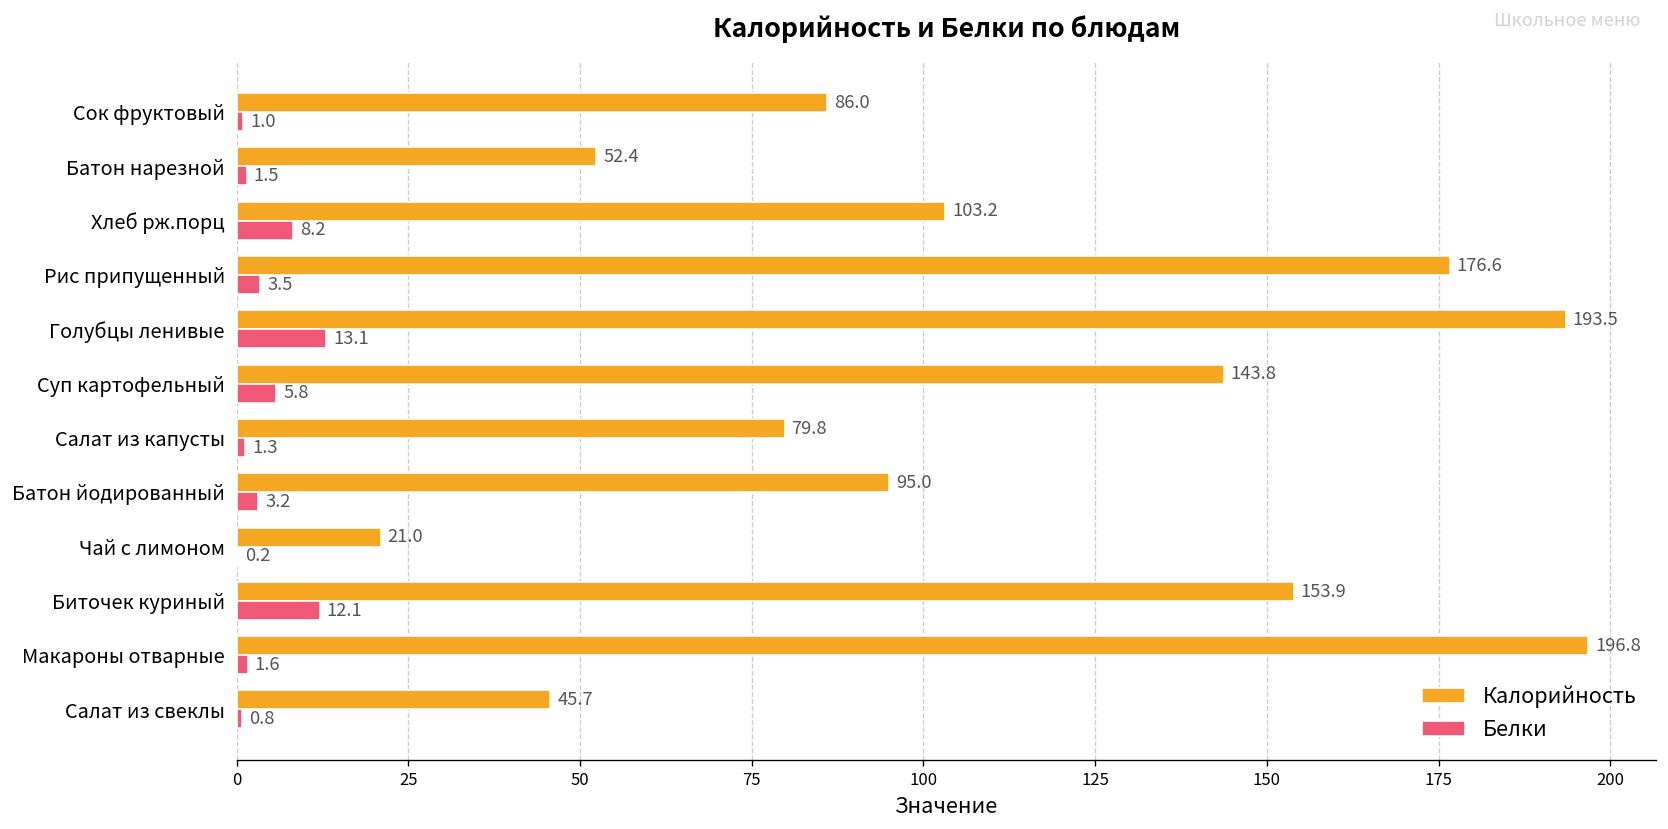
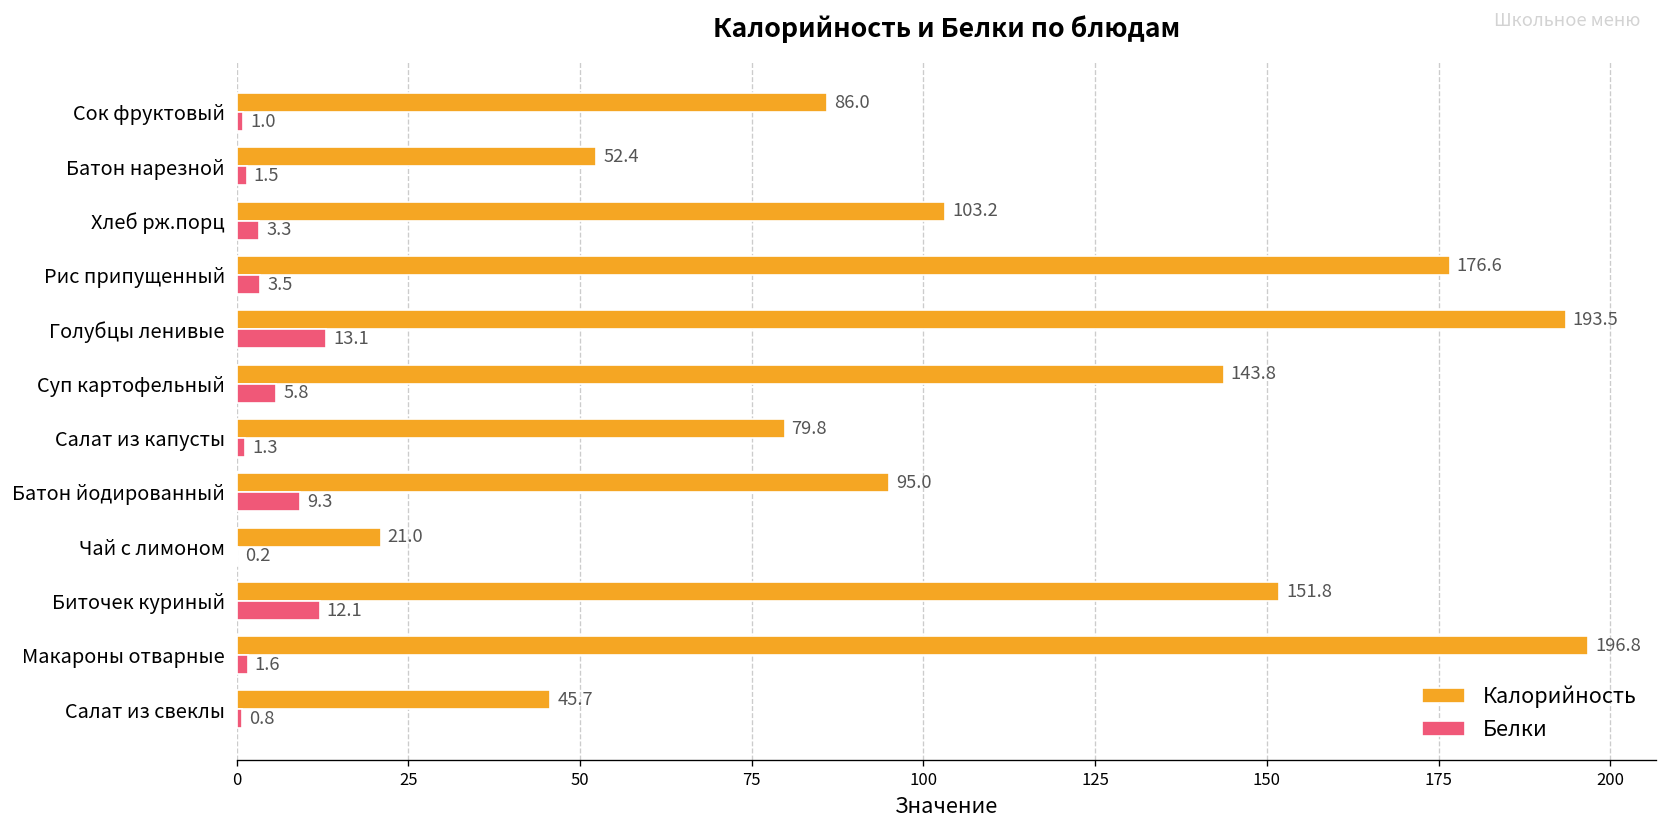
  {
    "Калорийность": {
      "Сок фруктовый": 86.0,
      "Батон нарезной": 52.4,
      "Хлеб рж.порц": 103.2,
      "Рис припущенный": 176.6,
      "Голубцы ленивые": 193.5,
      "Суп картофельный": 143.8,
      "Салат из капусты": 79.8,
      "Батон йодированный": 95.0,
      "Чай с лимоном": 21.0,
-     "Биточек куриный": 153.9,
+     "Биточек куриный": 151.8,
      "Макароны отварные": 196.8,
      "Салат из свеклы": 45.7
    },
    "Белки": {
      "Сок фруктовый": 1.0,
      "Батон нарезной": 1.5,
-     "Хлеб рж.порц": 8.2,
+     "Хлеб рж.порц": 3.3,
      "Рис припущенный": 3.5,
      "Голубцы ленивые": 13.1,
      "Суп картофельный": 5.8,
      "Салат из капусты": 1.3,
-     "Батон йодированный": 3.2,
+     "Батон йодированный": 9.3,
      "Чай с лимоном": 0.2,
      "Биточек куриный": 12.1,
      "Макароны отварные": 1.6,
      "Салат из свеклы": 0.8
    }
  }
